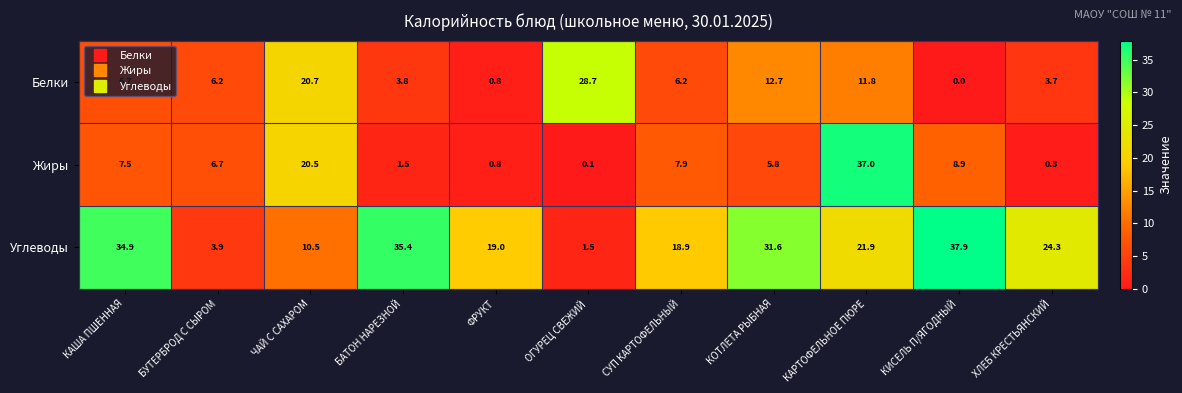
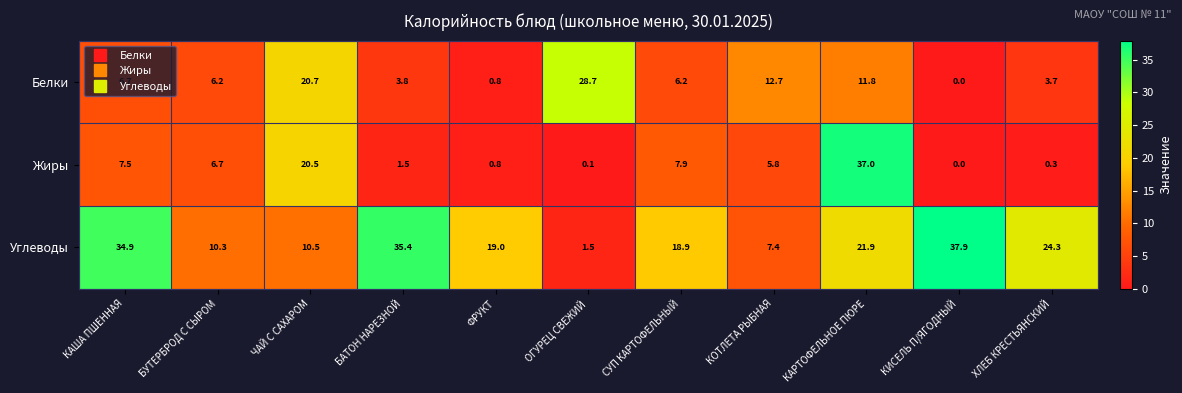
  {
    "Белки": {
      "БУТЕРБРОД С СЫРОМ": 6.2,
      "ЧАЙ С САХАРОМ": 20.7,
      "БАТОН НАРЕЗНОЙ": 3.8,
      "ФРУКТ": 0.8,
      "ОГУРЕЦ СВЕЖИЙ": 28.7,
      "СУП КАРТОФЕЛЬНЫЙ": 6.2,
      "КОТЛЕТА РЫБНАЯ": 12.7,
      "КАРТОФЕЛЬНОЕ ПЮРЕ": 11.8,
      "КИСЕЛЬ П/ЯГОДНЫЙ": 0.0,
      "ХЛЕБ КРЕСТЬЯНСКИЙ": 3.7
    },
    "Жиры": {
      "КАША ПШЕННАЯ": 7.5,
      "БУТЕРБРОД С СЫРОМ": 6.7,
      "ЧАЙ С САХАРОМ": 20.5,
      "БАТОН НАРЕЗНОЙ": 1.5,
      "ФРУКТ": 0.8,
      "ОГУРЕЦ СВЕЖИЙ": 0.1,
      "СУП КАРТОФЕЛЬНЫЙ": 7.9,
      "КОТЛЕТА РЫБНАЯ": 5.8,
      "КАРТОФЕЛЬНОЕ ПЮРЕ": 37.0,
-     "КИСЕЛЬ П/ЯГОДНЫЙ": 8.9,
+     "КИСЕЛЬ П/ЯГОДНЫЙ": 0.0,
      "ХЛЕБ КРЕСТЬЯНСКИЙ": 0.3
    },
    "Углеводы": {
      "КАША ПШЕННАЯ": 34.9,
-     "БУТЕРБРОД С СЫРОМ": 3.9,
+     "БУТЕРБРОД С СЫРОМ": 10.3,
      "ЧАЙ С САХАРОМ": 10.5,
      "БАТОН НАРЕЗНОЙ": 35.4,
      "ФРУКТ": 19.0,
      "ОГУРЕЦ СВЕЖИЙ": 1.5,
      "СУП КАРТОФЕЛЬНЫЙ": 18.9,
-     "КОТЛЕТА РЫБНАЯ": 31.6,
+     "КОТЛЕТА РЫБНАЯ": 7.4,
      "КАРТОФЕЛЬНОЕ ПЮРЕ": 21.9,
      "КИСЕЛЬ П/ЯГОДНЫЙ": 37.9,
      "ХЛЕБ КРЕСТЬЯНСКИЙ": 24.3
    }
  }
